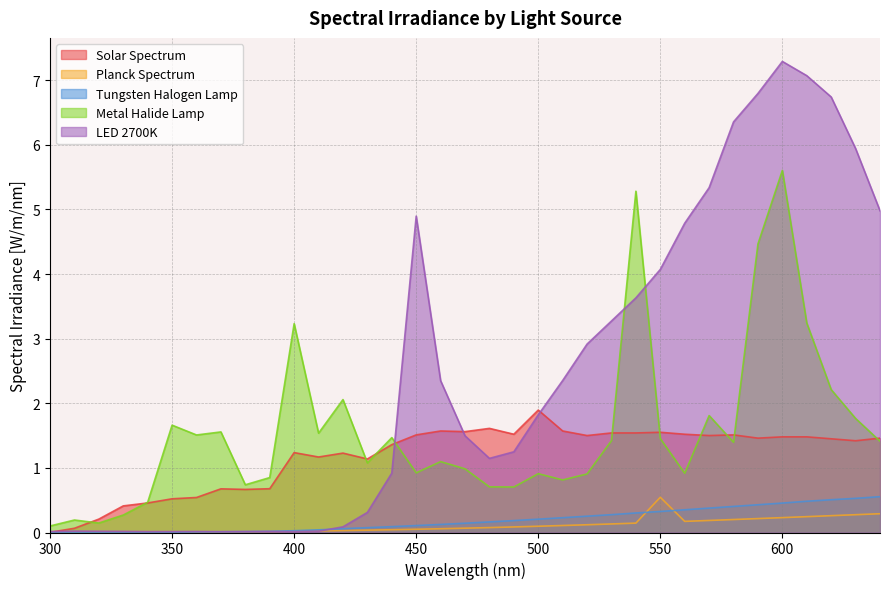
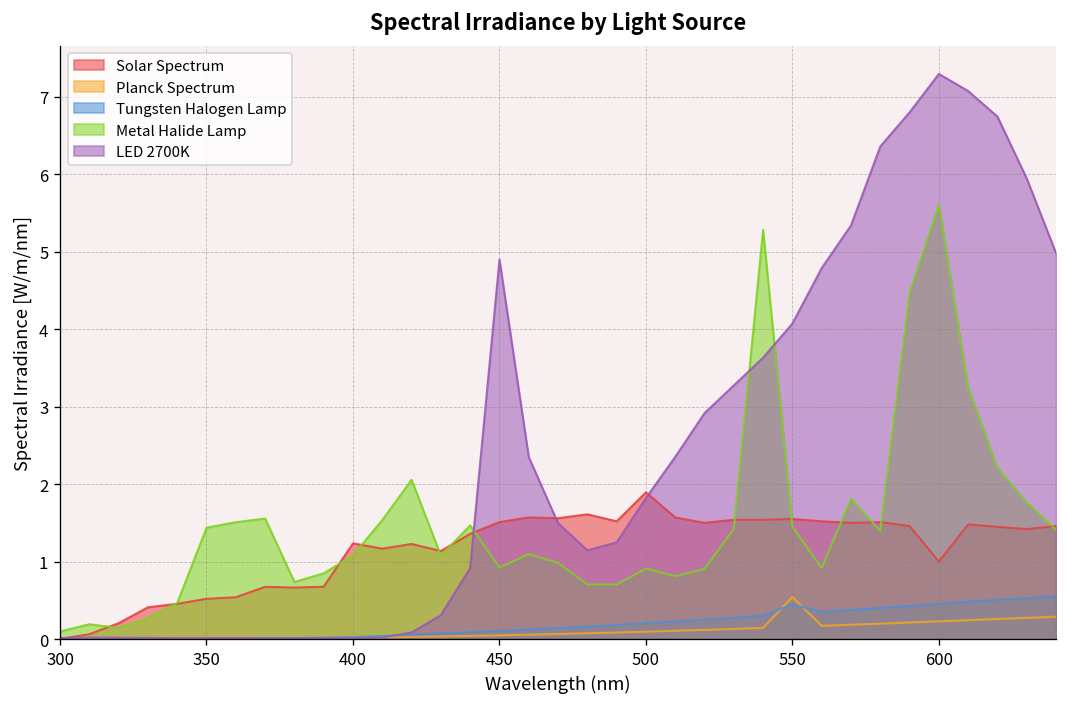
  {
    "Solar Spectrum": {
      "350": 0.5,
      "400": 1.2,
      "450": 1.5,
      "500": 1.9,
      "550": 1.6,
-     "600": 1.5
+     "600": 1.0
    },
    "Planck Spectrum": {
      "450": 0.1,
      "500": 0.1,
      "550": 0.5,
      "600": 0.2
    },
    "Tungsten Halogen Lamp": {
      "450": 0.1,
      "500": 0.2,
-     "550": 0.3,
+     "550": 0.4,
      "600": 0.5
    },
    "Metal Halide Lamp": {
      "300": 0.1,
-     "350": 1.7,
-     "400": 3.2,
+     "350": 1.4,
+     "400": 1.1,
      "450": 0.9,
      "500": 0.9,
      "550": 1.5,
      "600": 5.6
    },
    "LED 2700K": {
      "450": 4.9,
      "500": 1.8,
      "550": 4.1,
      "600": 7.3
    }
  }
